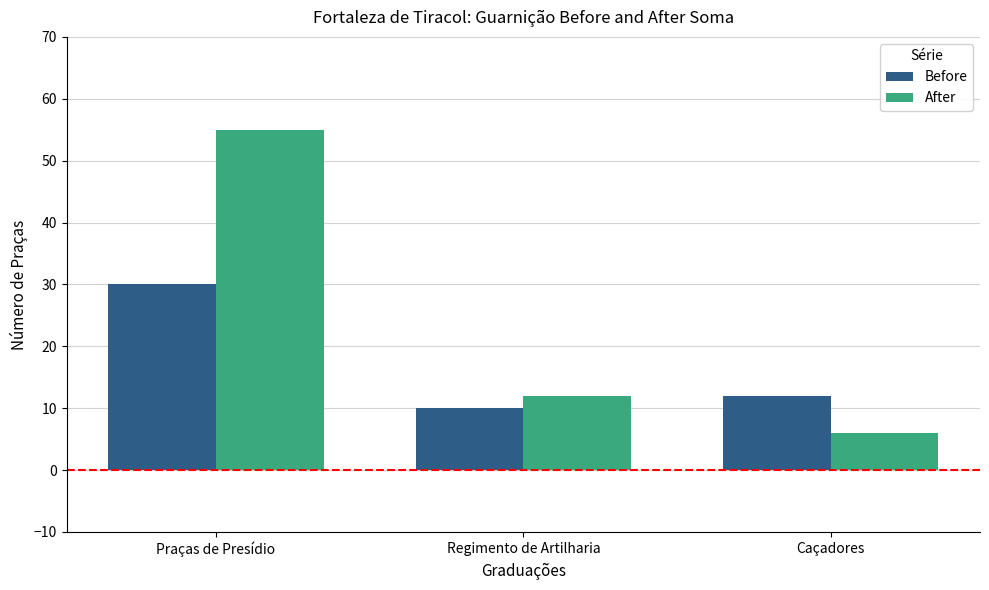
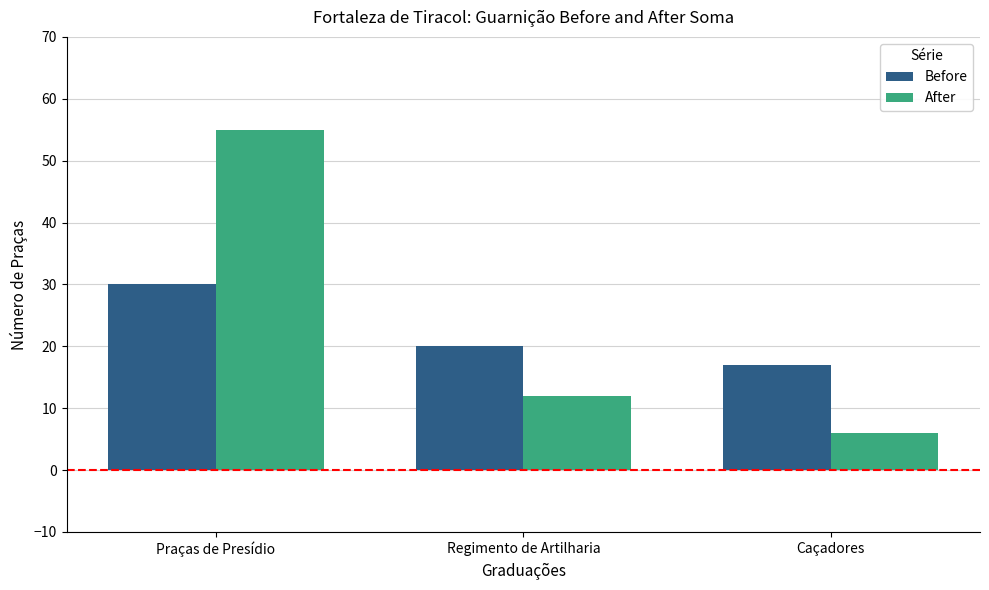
  {
    "Before": {
      "Praças de Presídio": 30,
-     "Regimento de Artilharia": 10,
-     "Caçadores": 12
+     "Regimento de Artilharia": 20,
+     "Caçadores": 17
    },
    "After": {
      "Praças de Presídio": 55,
      "Regimento de Artilharia": 12,
      "Caçadores": 6
    }
  }
